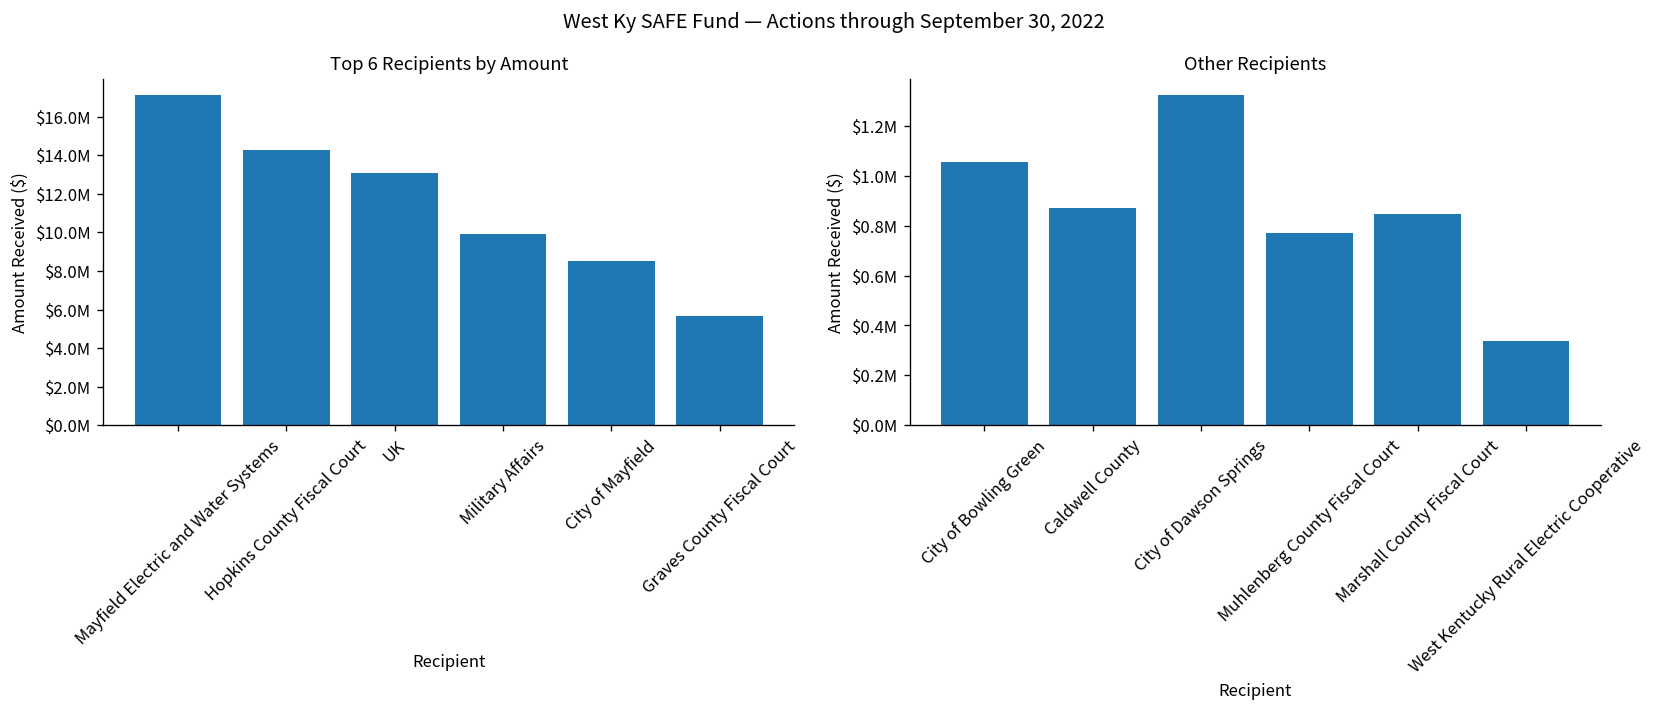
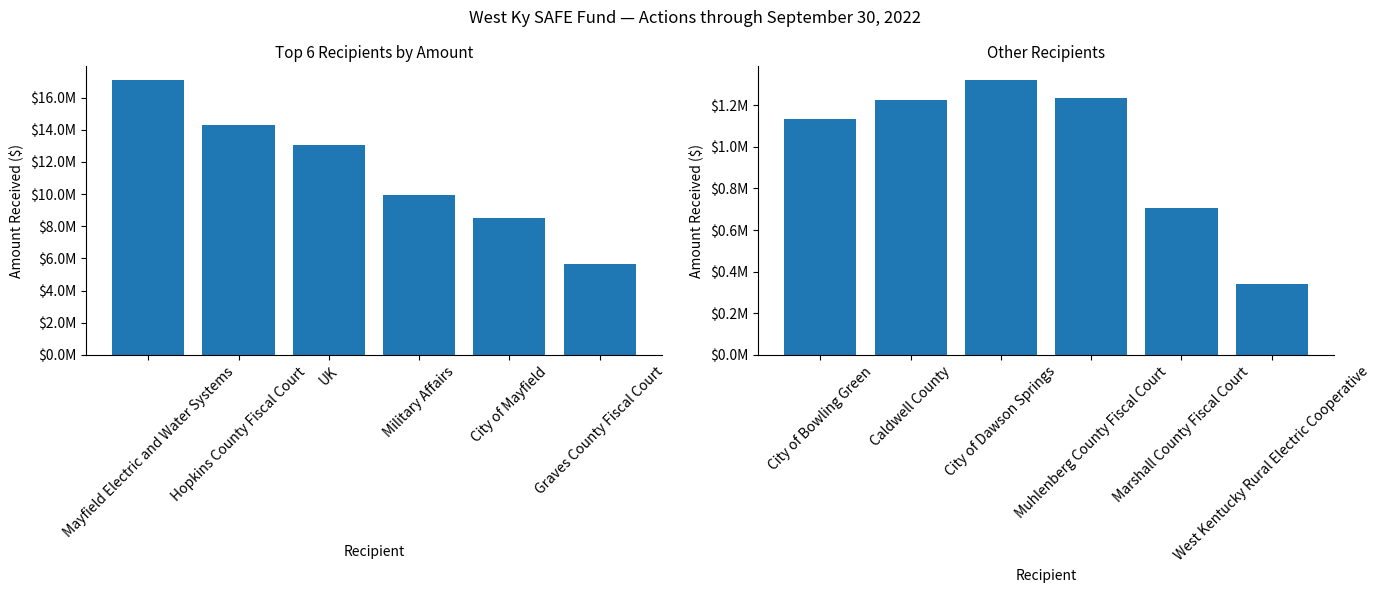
  {
    "Top 6 Recipients by Amount": {
      "Mayfield Electric and Water Systems": "$17100000",
      "Hopkins County Fiscal Court": "$14300000",
      "UK": "$13100000",
      "Military Affairs": "$9900000",
      "City of Mayfield": "$8500000",
      "Graves County Fiscal Court": "$5700000"
    },
    "Other Recipients": {
-     "City of Bowling Green": "$1060000",
-     "Caldwell County": "$870000",
+     "City of Bowling Green": "$1140000",
+     "Caldwell County": "$1230000",
      "City of Dawson Springs": "$1320000",
-     "Muhlenberg County Fiscal Court": "$770000",
-     "Marshall County Fiscal Court": "$840000",
+     "Muhlenberg County Fiscal Court": "$1230000",
+     "Marshall County Fiscal Court": "$710000",
      "West Kentucky Rural Electric Cooperative": "$340000"
    }
  }
